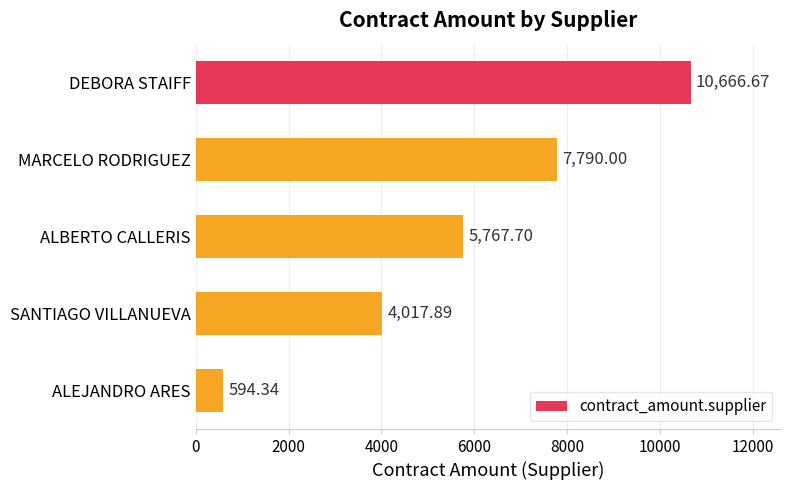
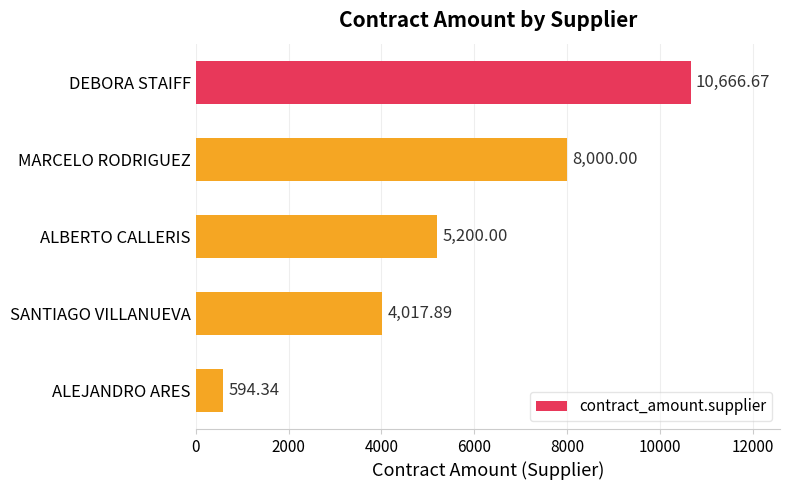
  {
    "DEBORA STAIFF": "10,666.67",
-   "MARCELO RODRIGUEZ": "7,790.00",
-   "ALBERTO CALLERIS": "5,767.70",
+   "MARCELO RODRIGUEZ": "8,000.00",
+   "ALBERTO CALLERIS": "5,200.00",
    "SANTIAGO VILLANUEVA": "4,017.89",
    "ALEJANDRO ARES": "594.34"
  }
